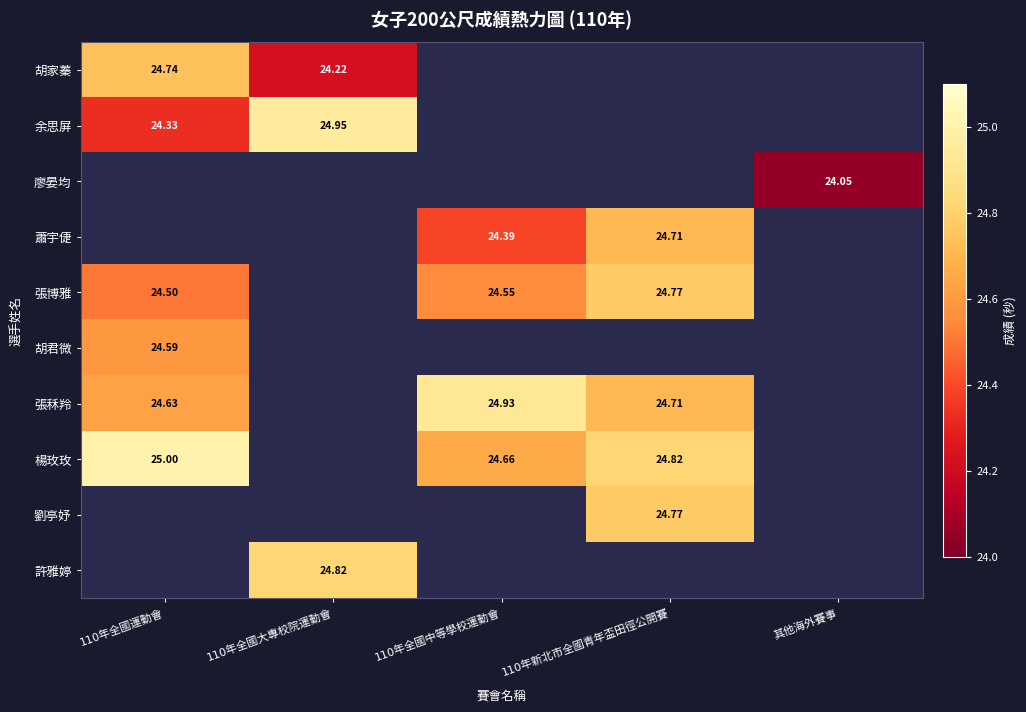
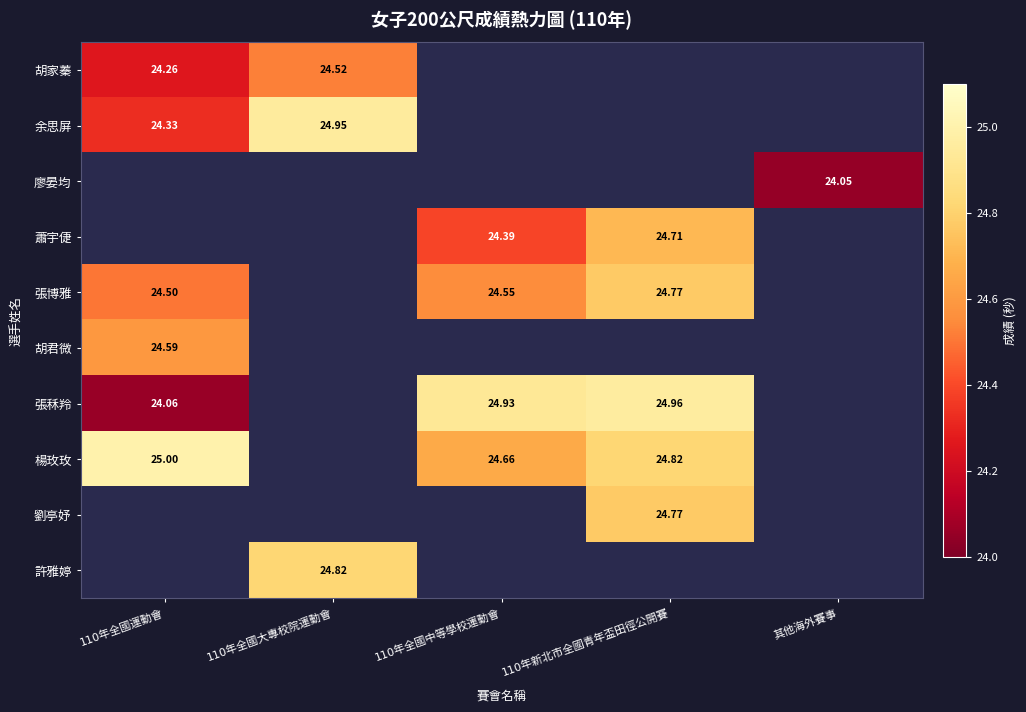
  {
    "胡家蓁": {
-     "110年全國運動會": 24.74,
-     "110年全國大專校院運動會": 24.22
+     "110年全國運動會": 24.26,
+     "110年全國大專校院運動會": 24.52
    },
    "余思屏": {
      "110年全國運動會": 24.33,
      "110年全國大專校院運動會": 24.95
    },
    "廖晏均": {
      "其他海外賽事": 24.05
    },
    "蕭宇倢": {
      "110年全國中等學校運動會": 24.39,
      "110年新北市全國青年盃田徑公開賽": 24.71
    },
    "張博雅": {
      "110年全國運動會": 24.50,
      "110年全國中等學校運動會": 24.55,
      "110年新北市全國青年盃田徑公開賽": 24.77
    },
    "胡君微": {
      "110年全國運動會": 24.59
    },
    "張秝羚": {
-     "110年全國運動會": 24.63,
+     "110年全國運動會": 24.06,
      "110年全國中等學校運動會": 24.93,
-     "110年新北市全國青年盃田徑公開賽": 24.71
+     "110年新北市全國青年盃田徑公開賽": 24.96
    },
    "楊玫玫": {
      "110年全國運動會": 25.00,
      "110年全國中等學校運動會": 24.66,
      "110年新北市全國青年盃田徑公開賽": 24.82
    },
    "劉亭妤": {
      "110年新北市全國青年盃田徑公開賽": 24.77
    },
    "許雅婷": {
      "110年全國大專校院運動會": 24.82
    }
  }
